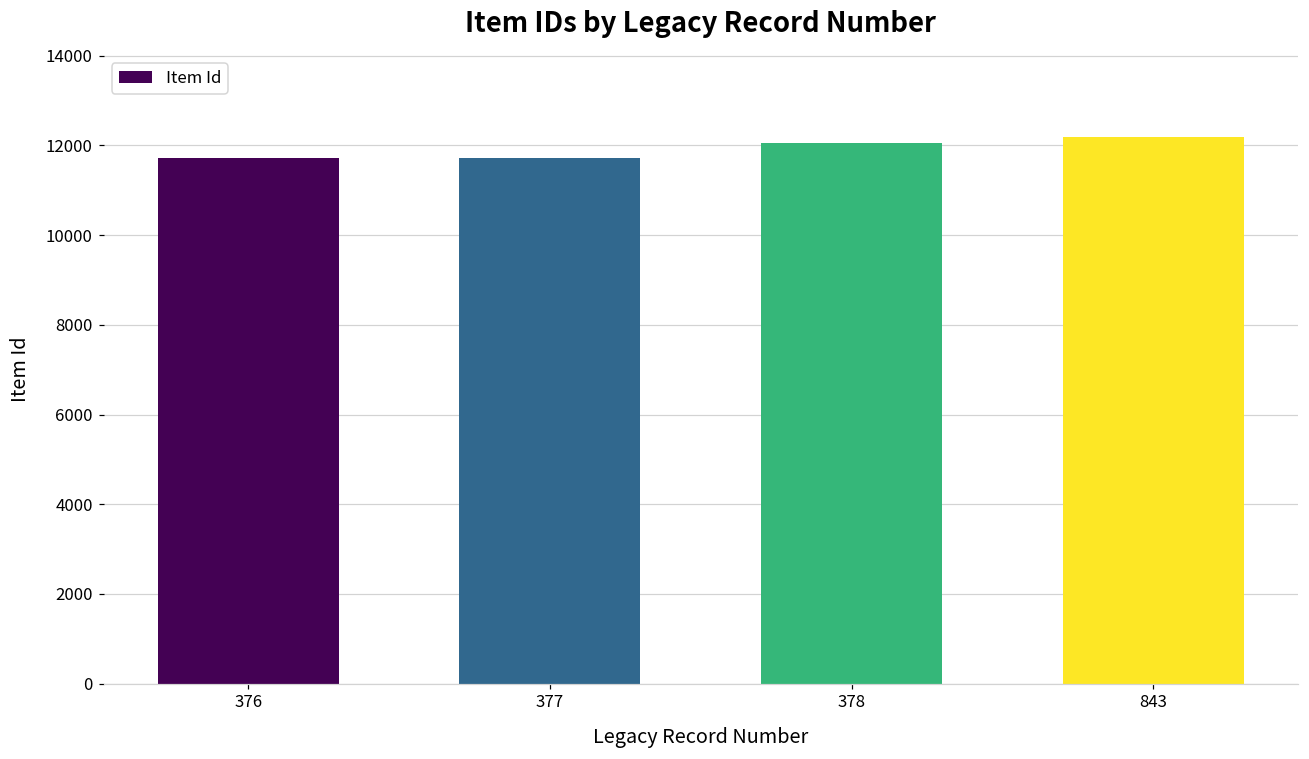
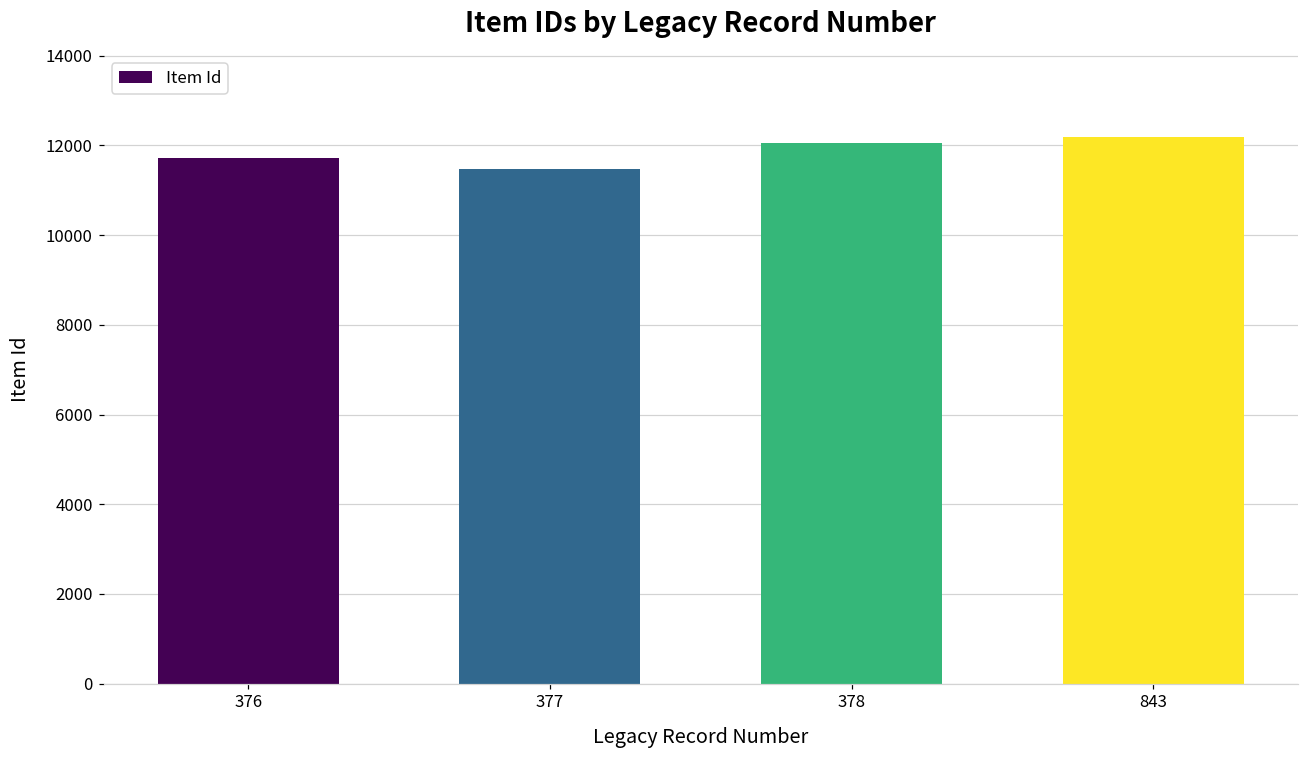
  {
    "376": 11700,
-   "377": 11700,
+   "377": 11500,
    "378": 12100,
    "843": 12200
  }
